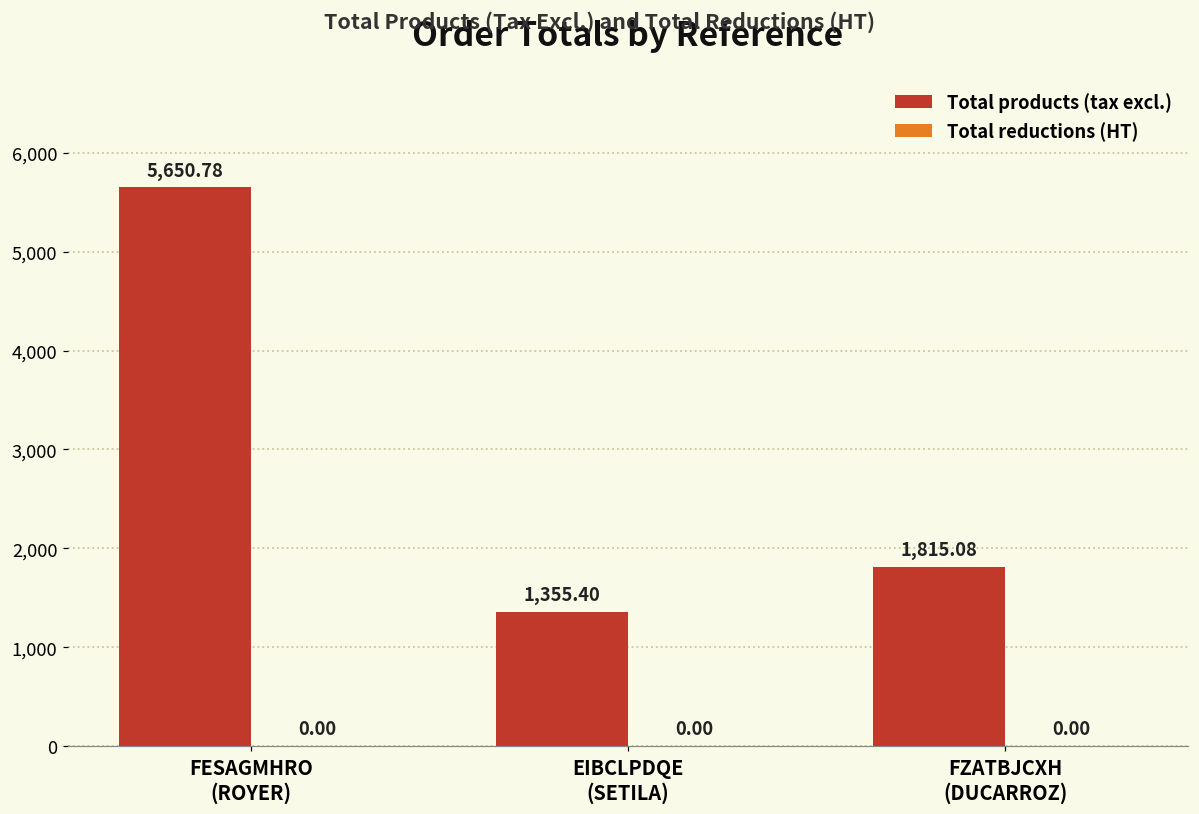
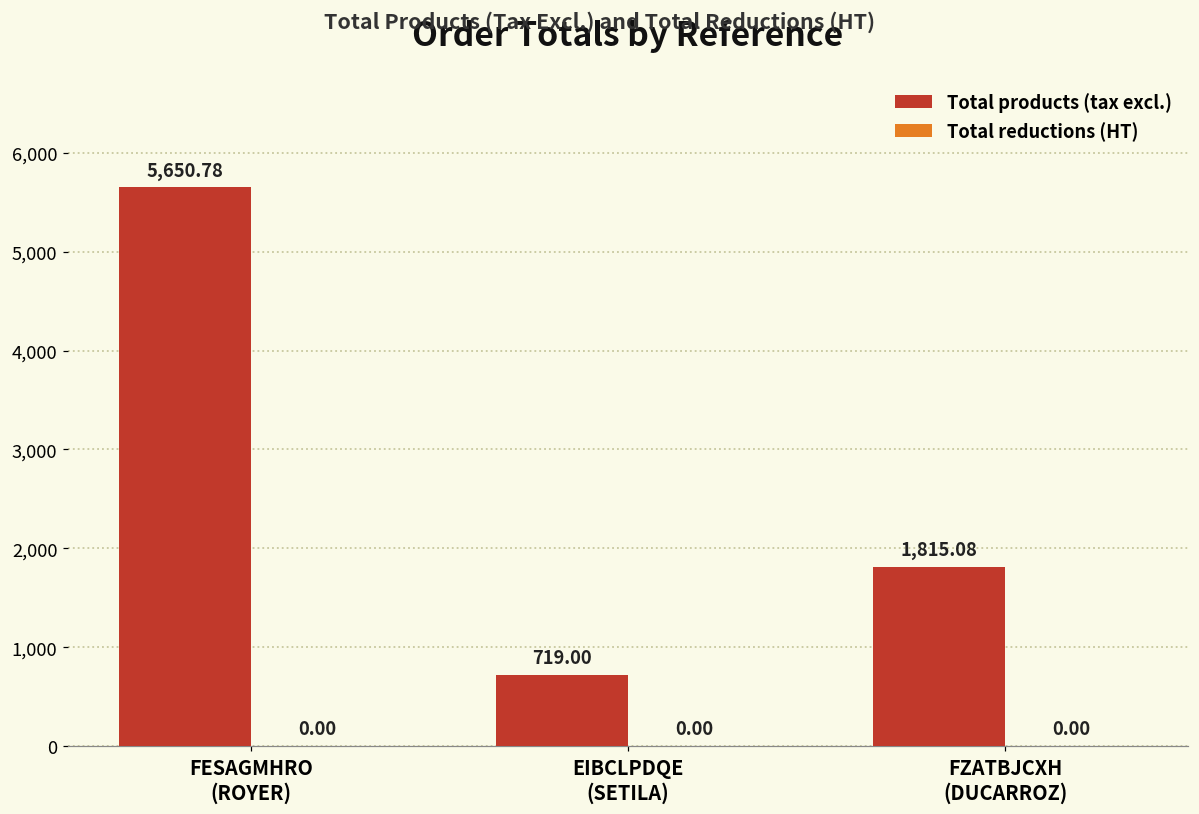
  {
    "Total products (tax excl.)": {
      "FESAGMHRO (ROYER)": "5,650.78",
-     "EIBCLPDQE (SETILA)": "1,355.40",
+     "EIBCLPDQE (SETILA)": "719.00",
      "FZATBJCXH (DUCARROZ)": "1,815.08"
    },
    "Total reductions (HT)": {
      "FESAGMHRO (ROYER)": "0.00",
      "EIBCLPDQE (SETILA)": "0.00",
      "FZATBJCXH (DUCARROZ)": "0.00"
    }
  }
